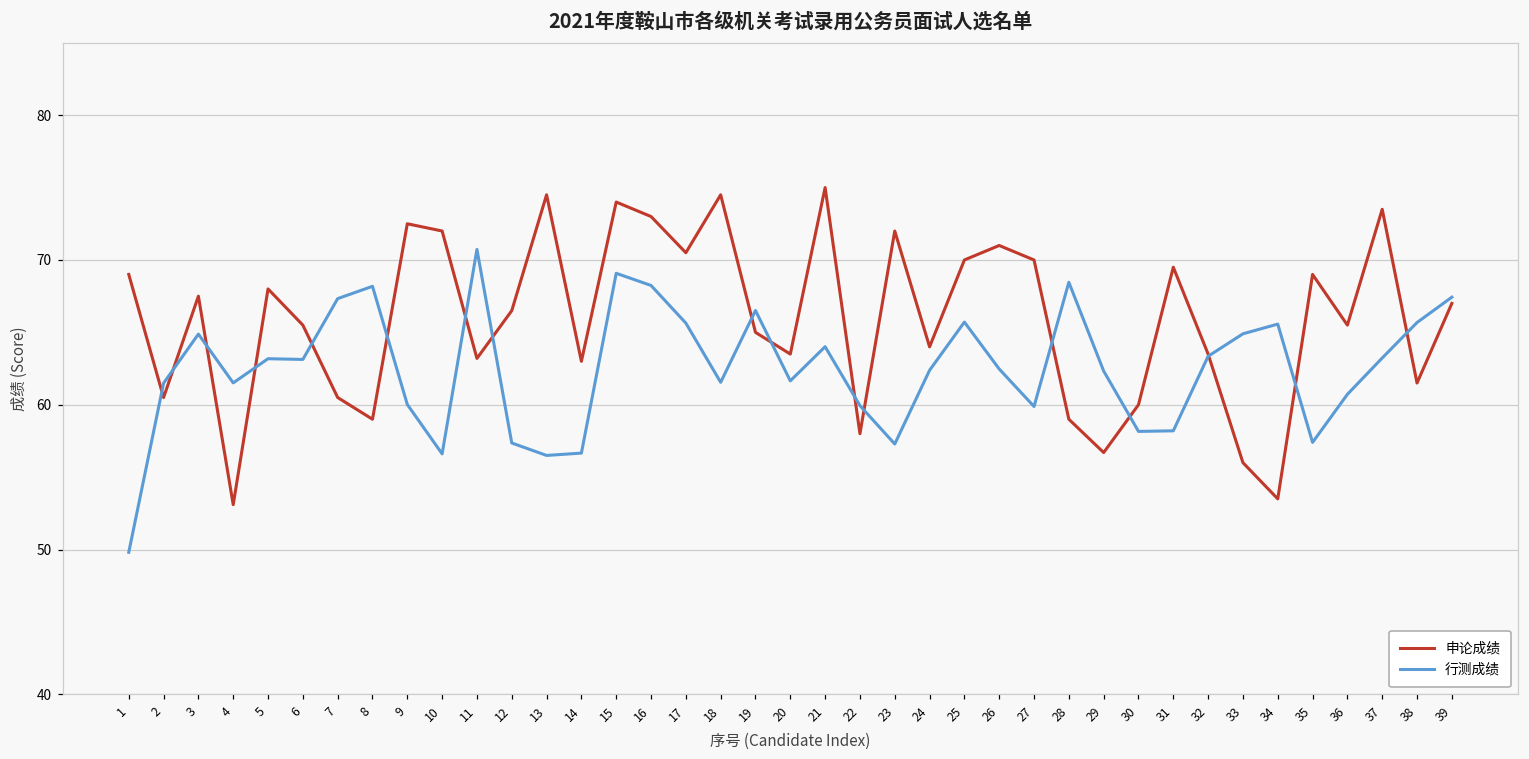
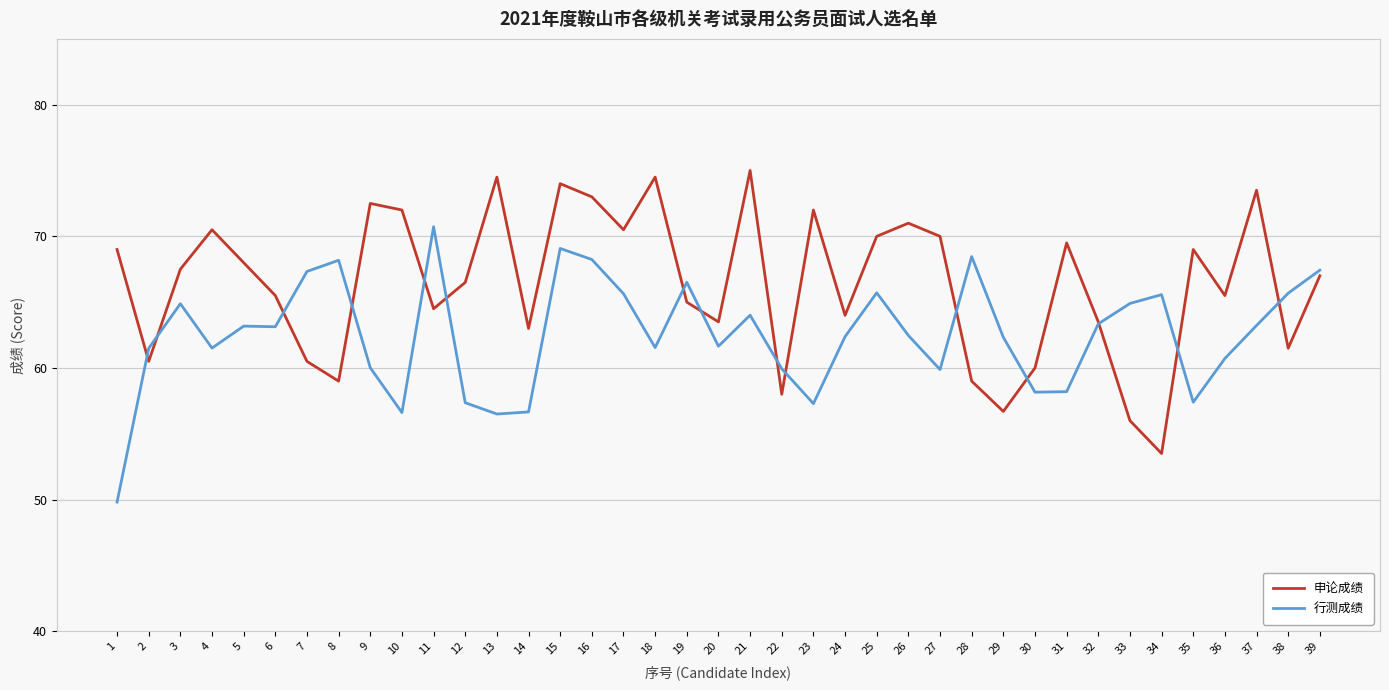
  {
    "申论成绩": {
      "1": 69.0,
      "2": 60.5,
      "3": 67.5,
-     "4": 53.1,
+     "4": 70.5,
      "5": 68.0,
      "6": 65.5,
      "7": 60.5,
      "8": 59.0,
      "9": 72.5,
      "10": 72.0,
-     "11": 63.2,
+     "11": 64.5,
      "12": 66.5,
      "13": 74.5,
      "14": 63.0,
      "15": 74.0,
      "16": 73.0,
      "17": 70.5,
      "18": 74.5,
      "19": 65.0,
      "20": 63.5,
      "21": 75.0,
      "22": 58.0,
      "23": 72.0,
      "24": 64.0,
      "25": 70.0,
      "26": 71.0,
      "27": 70.0,
      "28": 59.0,
      "29": 56.7,
      "30": 60.0,
      "31": 69.5,
      "33": 56.0,
      "34": 53.5,
      "35": 69.0,
      "36": 65.5,
      "37": 73.5,
      "38": 61.5,
      "39": 67.0
    },
    "行测成绩": {
      "1": 49.8,
      "2": 61.5,
      "3": 64.9,
      "4": 61.5,
      "5": 63.2,
      "6": 63.1,
      "7": 67.3,
      "8": 68.2,
      "9": 60.0,
      "10": 56.6,
      "11": 70.7,
      "12": 57.4,
      "13": 56.5,
      "14": 56.7,
      "15": 69.1,
      "16": 68.2,
      "17": 65.6,
      "18": 61.6,
      "19": 66.5,
      "20": 61.7,
      "21": 64.0,
      "22": 59.9,
      "23": 57.3,
      "24": 62.4,
      "25": 65.7,
      "26": 62.5,
      "27": 59.9,
      "28": 68.5,
      "29": 62.3,
      "30": 58.2,
      "31": 58.2,
      "33": 64.9,
      "34": 65.6,
      "35": 57.4,
      "36": 60.7,
      "37": 63.2,
      "38": 65.7,
      "39": 67.4
    }
  }
